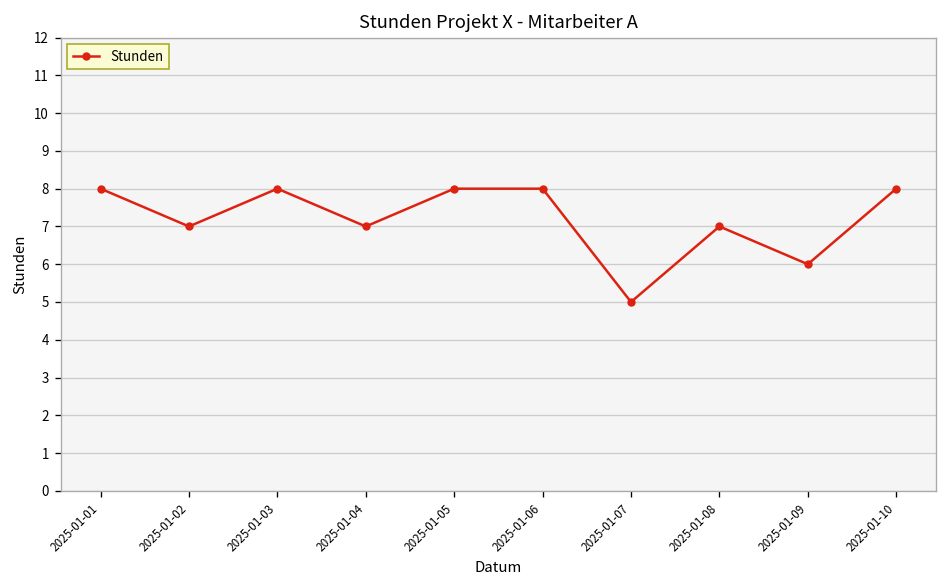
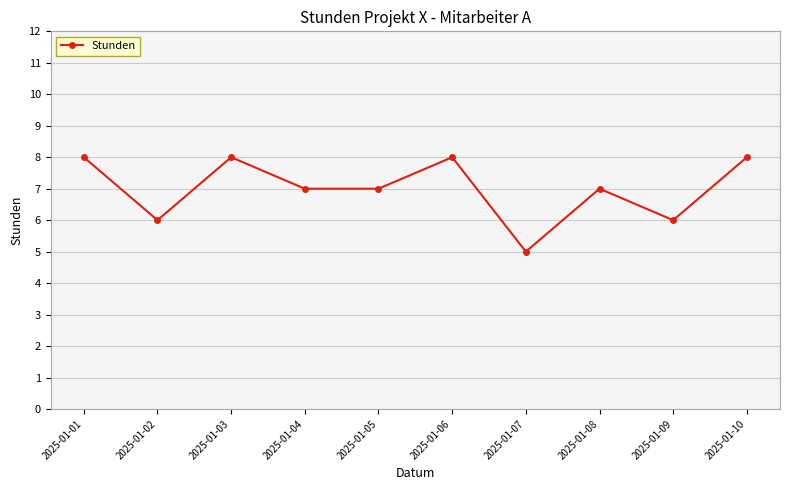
  {
    "2025-01-01": 8,
-   "2025-01-02": 7,
+   "2025-01-02": 6,
    "2025-01-03": 8,
    "2025-01-04": 7,
-   "2025-01-05": 8,
+   "2025-01-05": 7,
    "2025-01-06": 8,
    "2025-01-07": 5,
    "2025-01-08": 7,
    "2025-01-09": 6,
    "2025-01-10": 8
  }
